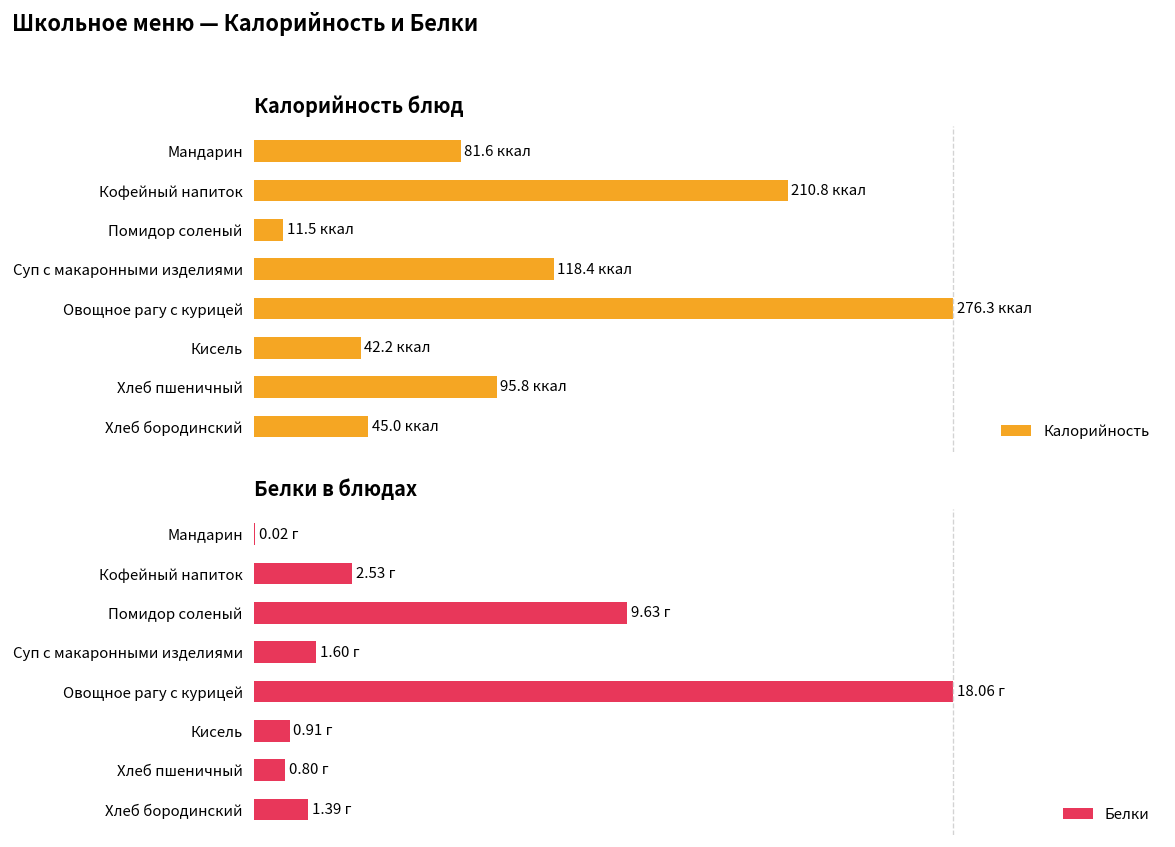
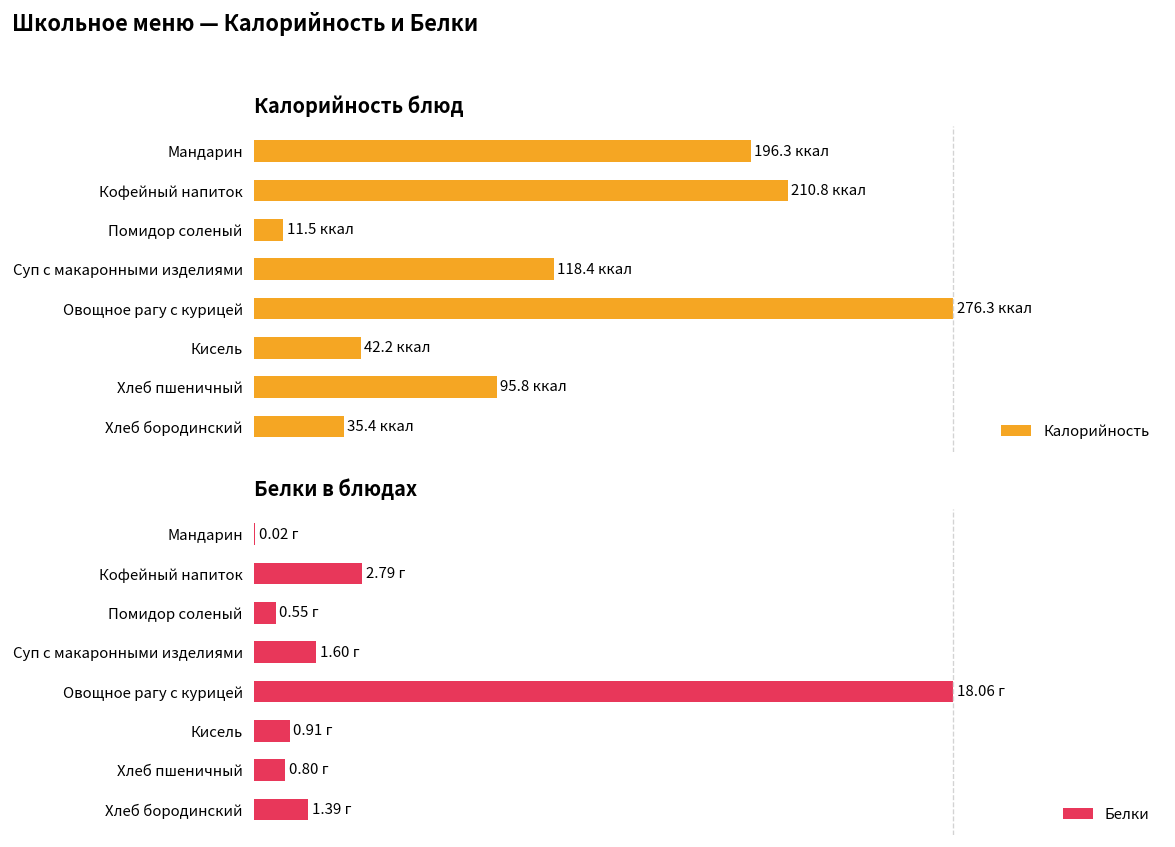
  {
    "Калорийность блюд": {
-     "Мандарин": 81.6,
-     "Хлеб бородинский": 45.0
+     "Мандарин": 196.3,
+     "Хлеб бородинский": 35.4
    },
    "Белки в блюдах": {
-     "Кофейный напиток": 2.53,
-     "Помидор соленый": 9.63
+     "Кофейный напиток": 2.79,
+     "Помидор соленый": 0.55
    }
  }
